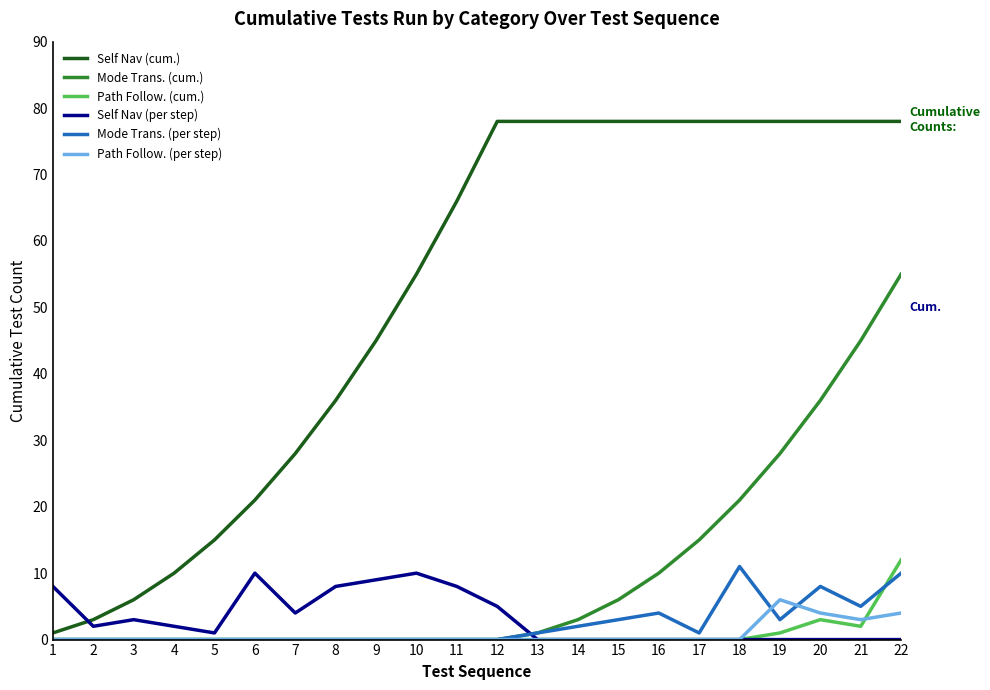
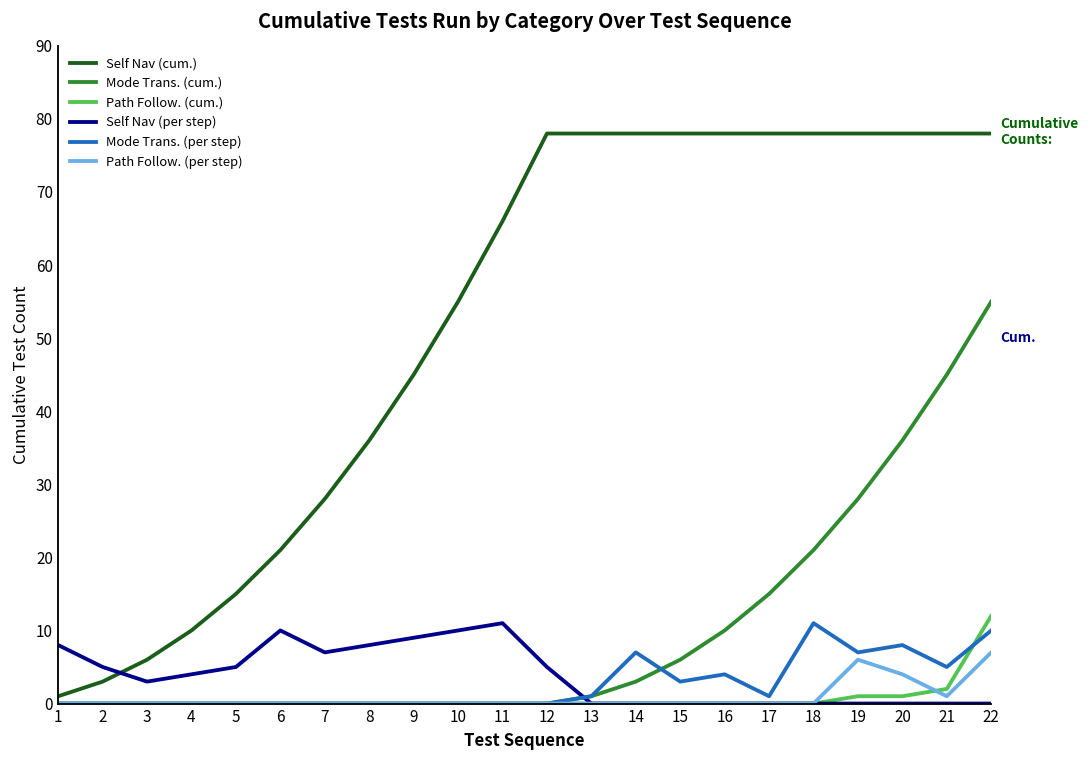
  {
    "Path Follow. (cum.)": {
      "19": 1,
-     "20": 3,
+     "20": 1,
      "21": 2,
      "22": 12
    },
    "Self Nav (per step)": {
      "1": 8,
-     "2": 2,
+     "2": 5,
      "3": 3,
-     "4": 2,
-     "5": 1,
+     "4": 4,
+     "5": 5,
      "6": 10,
-     "7": 4,
+     "7": 7,
      "8": 8,
      "9": 9,
      "10": 10,
-     "11": 8,
+     "11": 11,
      "12": 5,
      "19": 0,
      "20": 0,
      "21": 0,
      "22": 0
    },
    "Mode Trans. (per step)": {
-     "14": 2,
+     "14": 7,
      "15": 3,
      "16": 4,
      "17": 1,
      "18": 11,
-     "19": 3,
+     "19": 7,
      "20": 8,
      "21": 5,
      "22": 10
    },
    "Path Follow. (per step)": {
      "19": 6,
      "20": 4,
-     "21": 3,
-     "22": 4
+     "21": 1,
+     "22": 7
    }
  }
